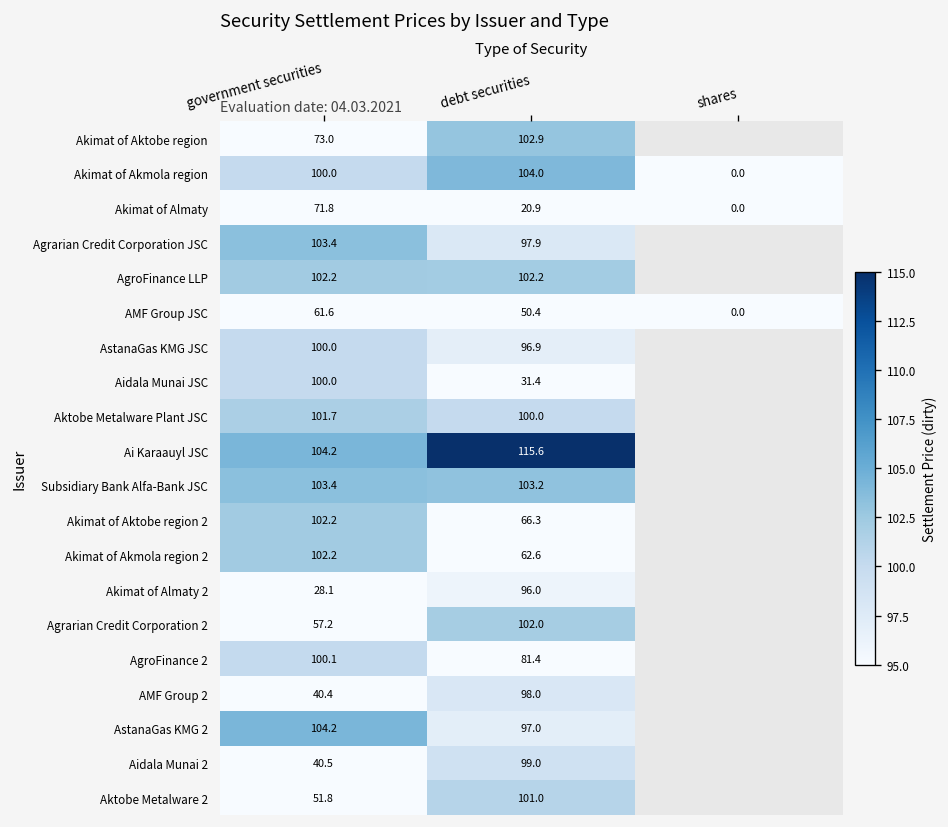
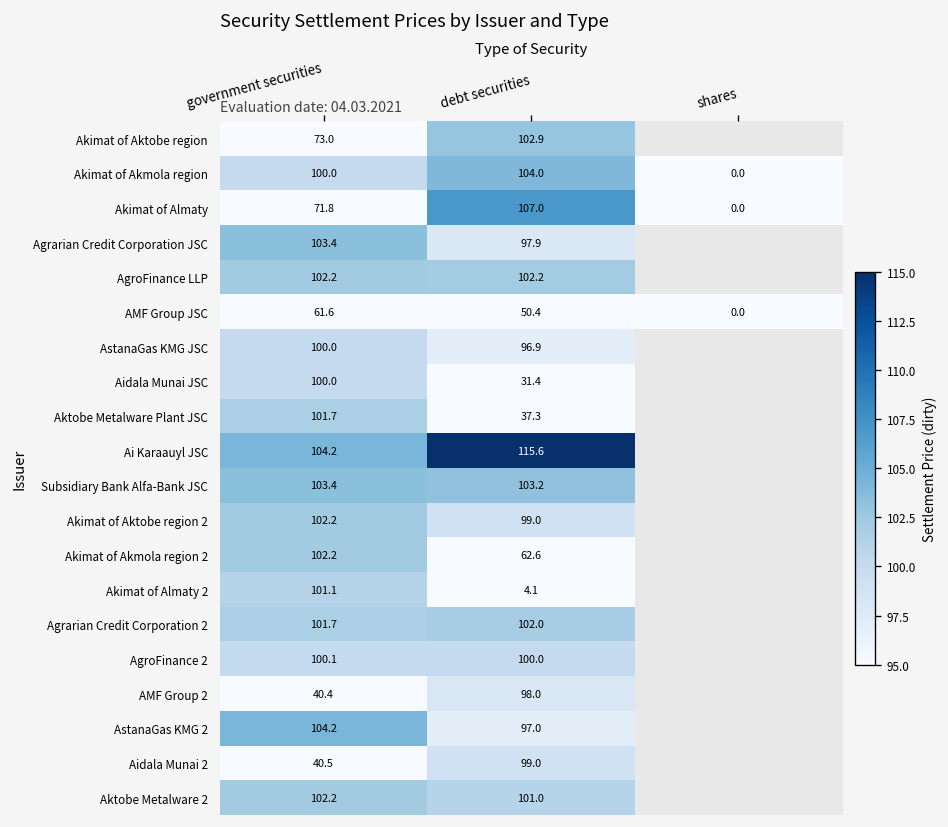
  {
    "Akimat of Aktobe region": {
      "government securities": 73.0,
      "debt securities": 102.9
    },
    "Akimat of Akmola region": {
      "government securities": 100.0,
      "debt securities": 104.0,
      "shares": 0.0
    },
    "Akimat of Almaty": {
      "government securities": 71.8,
-     "debt securities": 20.9,
+     "debt securities": 107.0,
      "shares": 0.0
    },
    "Agrarian Credit Corporation JSC": {
      "government securities": 103.4,
      "debt securities": 97.9
    },
    "AgroFinance LLP": {
      "government securities": 102.2,
      "debt securities": 102.2
    },
    "AMF Group JSC": {
      "government securities": 61.6,
      "debt securities": 50.4,
      "shares": 0.0
    },
    "AstanaGas KMG JSC": {
      "government securities": 100.0,
      "debt securities": 96.9
    },
    "Aidala Munai JSC": {
      "government securities": 100.0,
      "debt securities": 31.4
    },
    "Aktobe Metalware Plant JSC": {
      "government securities": 101.7,
-     "debt securities": 100.0
+     "debt securities": 37.3
    },
    "Ai Karaauyl JSC": {
      "government securities": 104.2,
      "debt securities": 115.6
    },
    "Subsidiary Bank Alfa-Bank JSC": {
      "government securities": 103.4,
      "debt securities": 103.2
    },
    "Akimat of Aktobe region 2": {
      "government securities": 102.2,
-     "debt securities": 66.3
+     "debt securities": 99.0
    },
    "Akimat of Akmola region 2": {
      "government securities": 102.2,
      "debt securities": 62.6
    },
    "Akimat of Almaty 2": {
-     "government securities": 28.1,
-     "debt securities": 96.0
+     "government securities": 101.1,
+     "debt securities": 4.1
    },
    "Agrarian Credit Corporation 2": {
-     "government securities": 57.2,
+     "government securities": 101.7,
      "debt securities": 102.0
    },
    "AgroFinance 2": {
      "government securities": 100.1,
-     "debt securities": 81.4
+     "debt securities": 100.0
    },
    "AMF Group 2": {
      "government securities": 40.4,
      "debt securities": 98.0
    },
    "AstanaGas KMG 2": {
      "government securities": 104.2,
      "debt securities": 97.0
    },
    "Aidala Munai 2": {
      "government securities": 40.5,
      "debt securities": 99.0
    },
    "Aktobe Metalware 2": {
-     "government securities": 51.8,
+     "government securities": 102.2,
      "debt securities": 101.0
    }
  }
